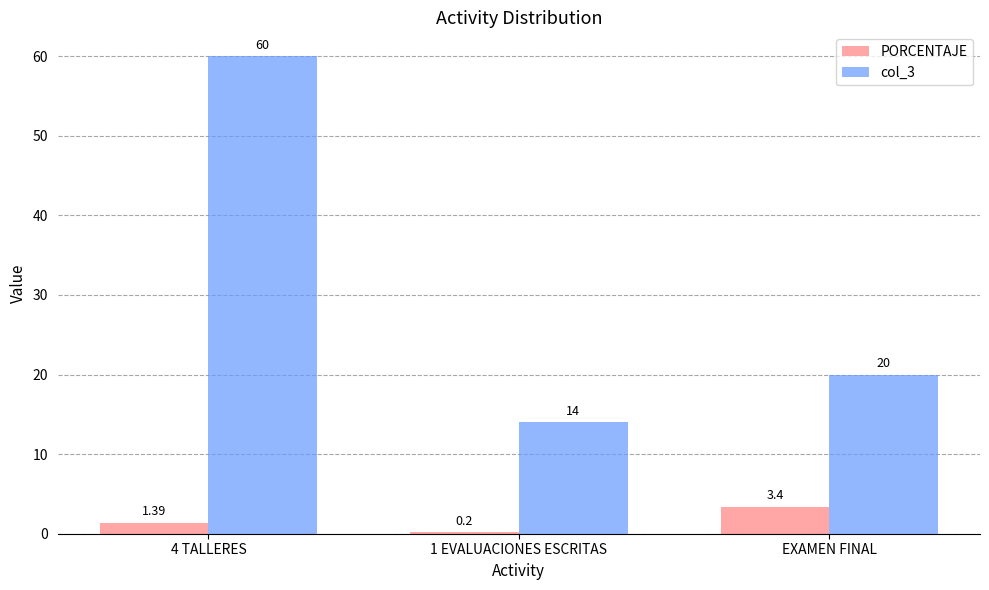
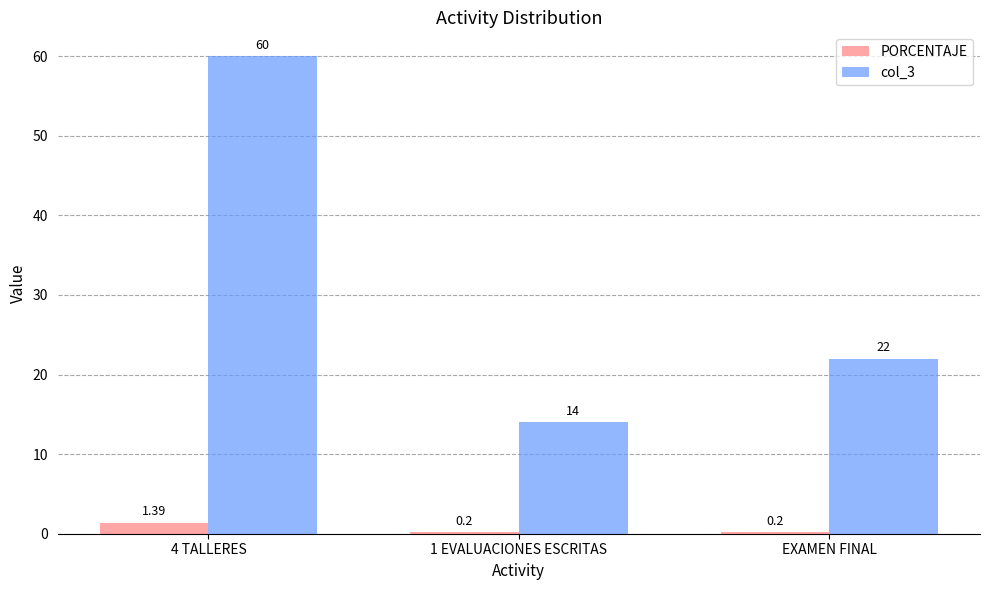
  {
    "PORCENTAJE": {
      "4 TALLERES": 1.39,
      "1 EVALUACIONES ESCRITAS": 0.2,
-     "EXAMEN FINAL": 3.4
+     "EXAMEN FINAL": 0.2
    },
    "col_3": {
      "4 TALLERES": 60,
      "1 EVALUACIONES ESCRITAS": 14,
-     "EXAMEN FINAL": 20
+     "EXAMEN FINAL": 22
    }
  }
